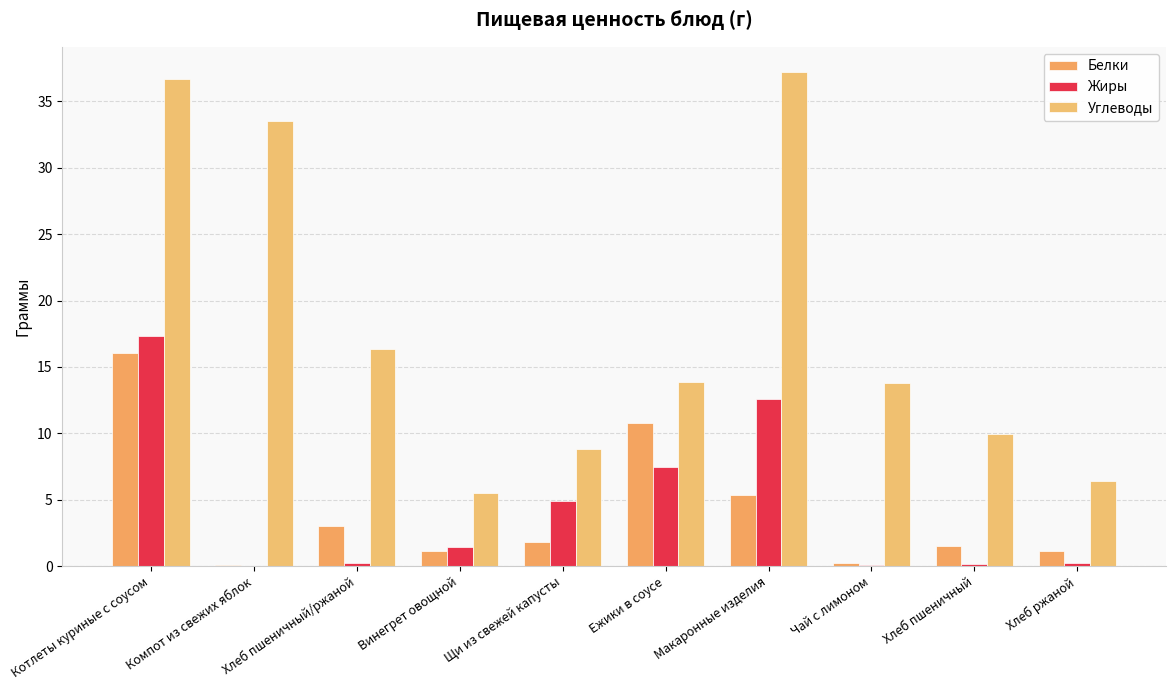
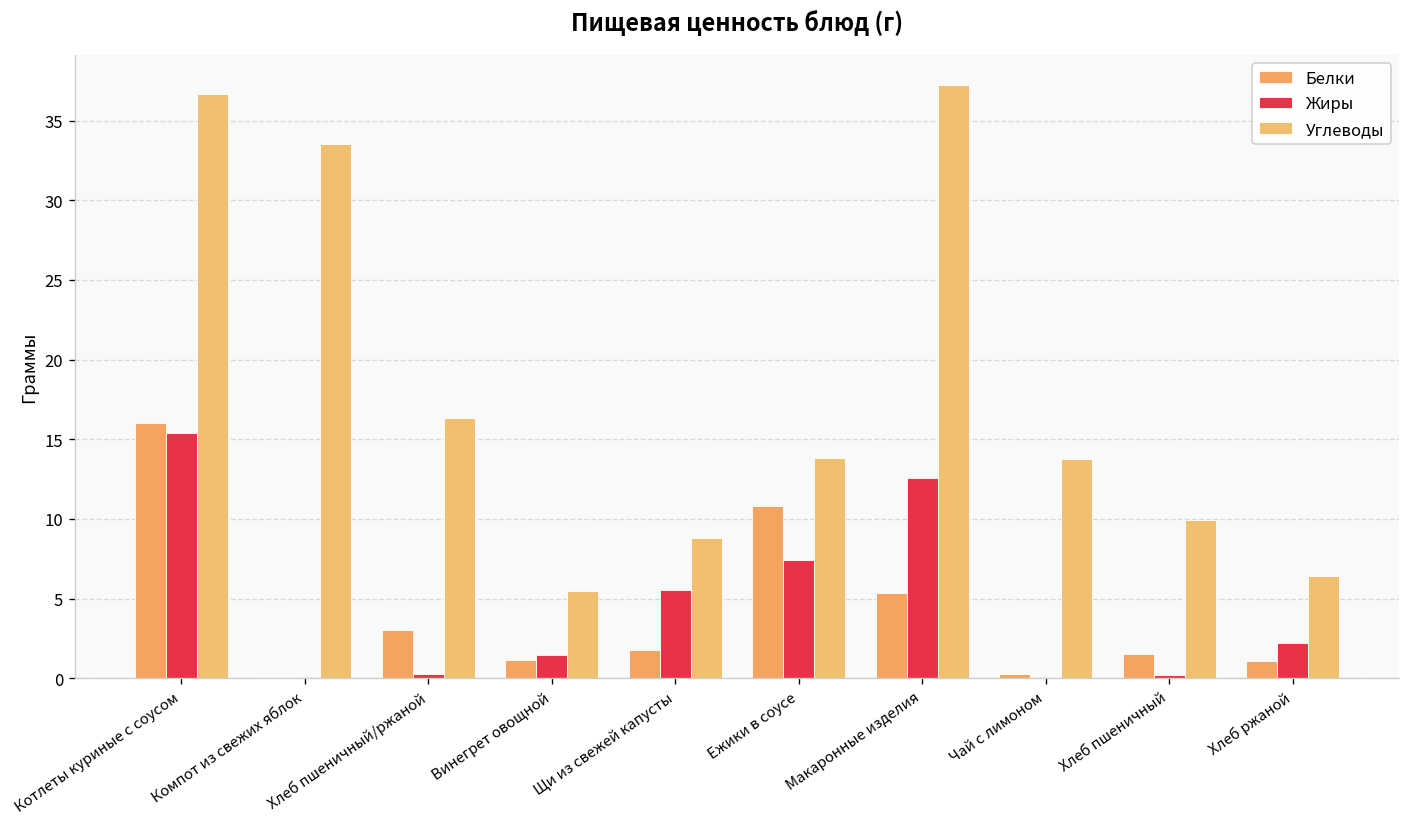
  {
    "Жиры": {
-     "Котлеты куриные с соусом": 17.3,
+     "Котлеты куриные с соусом": 15.4,
      "Компот из свежих яблок": 0.0,
      "Хлеб пшеничный/ржаной": 0.2,
      "Винегрет овощной": 1.4,
-     "Щи из свежей капусты": 4.9,
+     "Щи из свежей капусты": 5.5,
      "Ежики в соусе": 7.4,
      "Макаронные изделия": 12.6,
-     "Хлеб ржаной": 0.2
+     "Хлеб ржаной": 2.2
    }
  }
